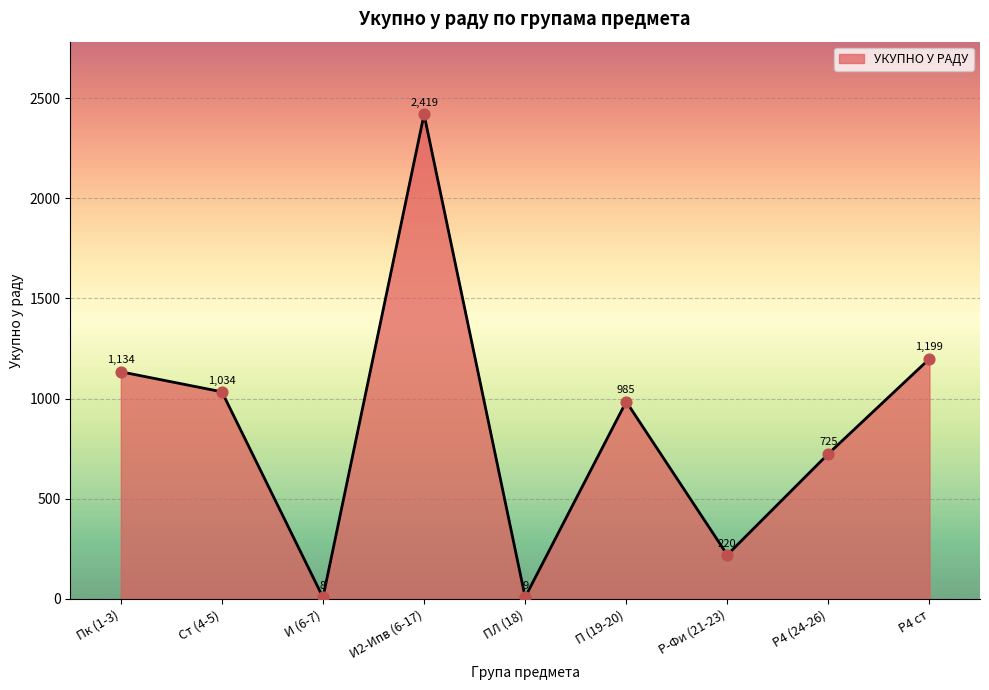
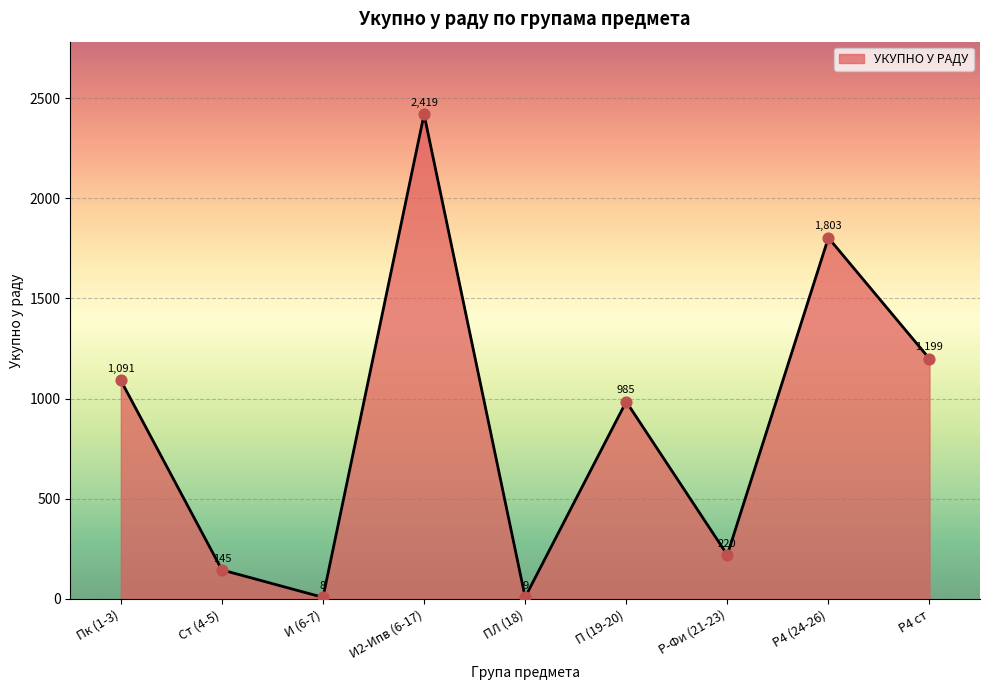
  {
-   "Пк (1-3)": "1,134",
-   "Ст (4-5)": "1,034",
+   "Пк (1-3)": "1,091",
+   "Ст (4-5)": "145",
    "И (6-7)": "8",
    "И2-Ипв (6-17)": "2,419",
    "ПЛ (18)": "9",
    "П (19-20)": "985",
    "Р-Фи (21-23)": "220",
-   "Р4 (24-26)": "725",
+   "Р4 (24-26)": "1,803",
    "Р4 ст": "1,199"
  }
